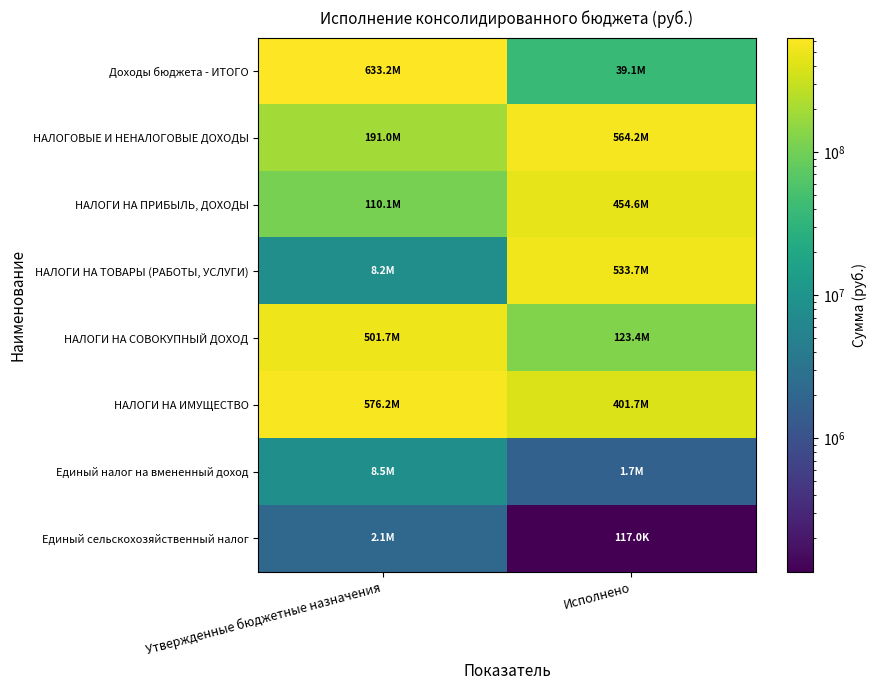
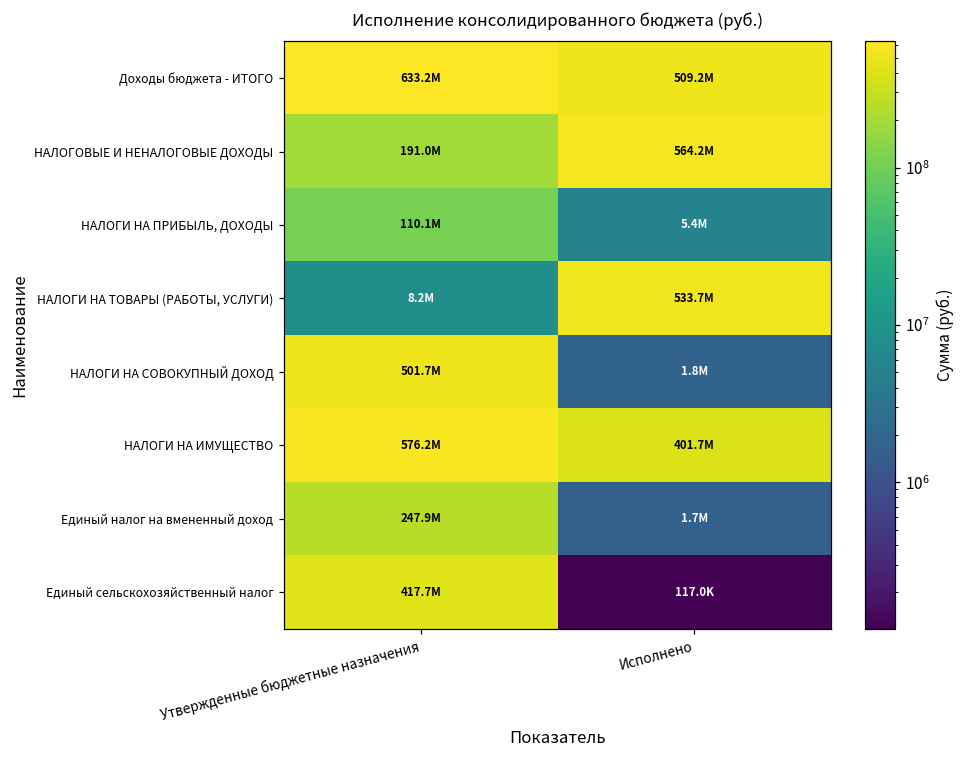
  {
    "Доходы бюджета - ИТОГО": {
      "Утвержденные бюджетные назначения": "633.2M",
-     "Исполнено": "39.1M"
+     "Исполнено": "509.2M"
    },
    "НАЛОГОВЫЕ И НЕНАЛОГОВЫЕ ДОХОДЫ": {
      "Утвержденные бюджетные назначения": "191.0M",
      "Исполнено": "564.2M"
    },
    "НАЛОГИ НА ПРИБЫЛЬ, ДОХОДЫ": {
      "Утвержденные бюджетные назначения": "110.1M",
-     "Исполнено": "454.6M"
+     "Исполнено": "5.4M"
    },
    "НАЛОГИ НА ТОВАРЫ (РАБОТЫ, УСЛУГИ)": {
      "Утвержденные бюджетные назначения": "8.2M",
      "Исполнено": "533.7M"
    },
    "НАЛОГИ НА СОВОКУПНЫЙ ДОХОД": {
      "Утвержденные бюджетные назначения": "501.7M",
-     "Исполнено": "123.4M"
+     "Исполнено": "1.8M"
    },
    "НАЛОГИ НА ИМУЩЕСТВО": {
      "Утвержденные бюджетные назначения": "576.2M",
      "Исполнено": "401.7M"
    },
    "Единый налог на вмененный доход": {
-     "Утвержденные бюджетные назначения": "8.5M",
+     "Утвержденные бюджетные назначения": "247.9M",
      "Исполнено": "1.7M"
    },
    "Единый сельскохозяйственный налог": {
-     "Утвержденные бюджетные назначения": "2.1M",
+     "Утвержденные бюджетные назначения": "417.7M",
      "Исполнено": "117.0K"
    }
  }
